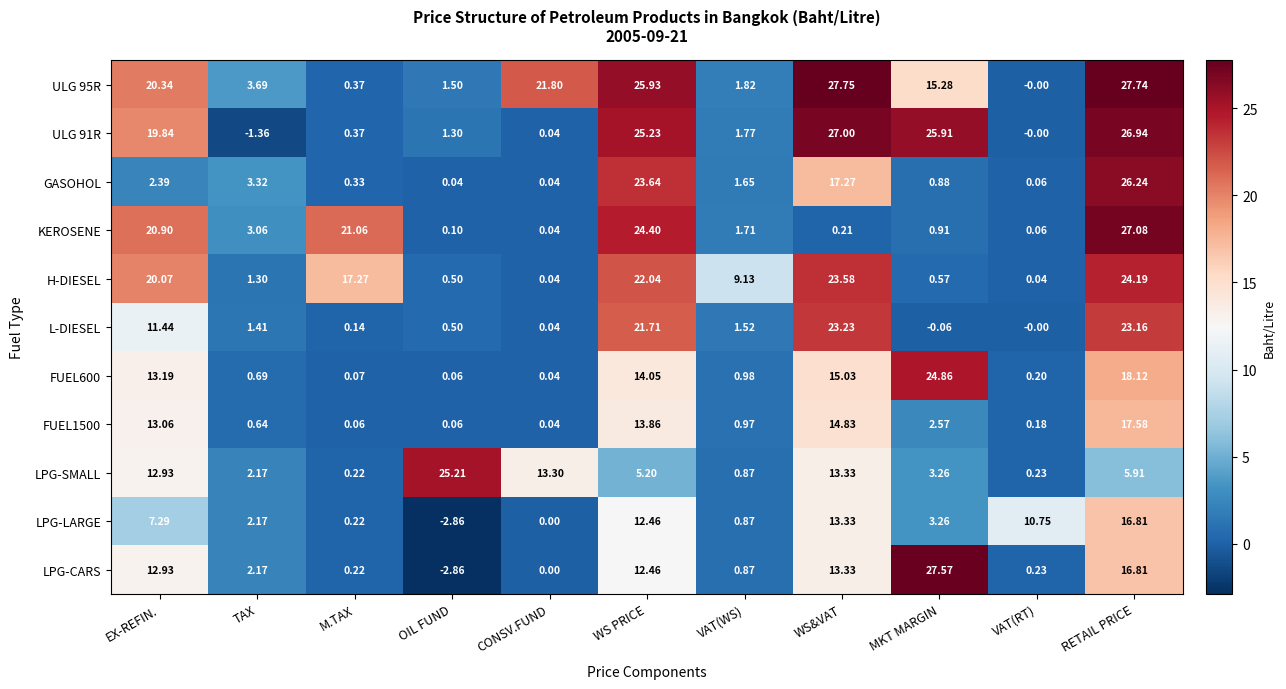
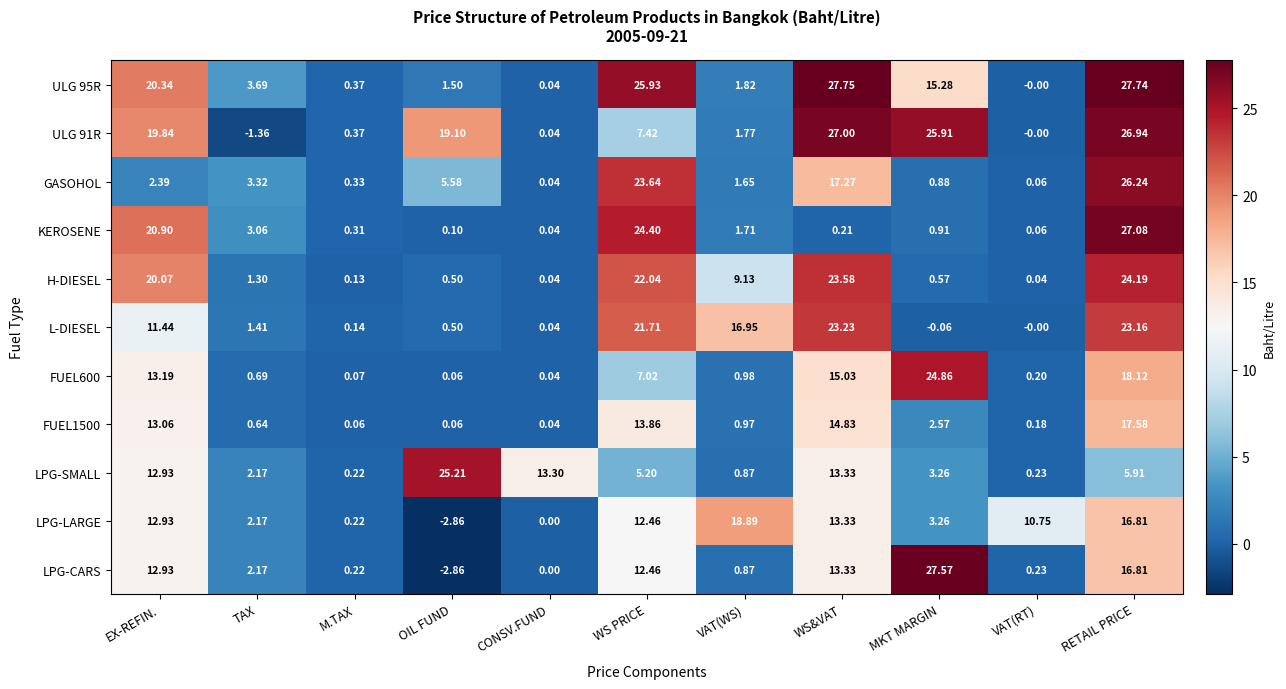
  {
    "ULG 95R": {
      "EX-REFIN.": 20.34,
      "TAX": 3.69,
      "M.TAX": 0.37,
      "OIL FUND": 1.50,
-     "CONSV.FUND": 21.80,
+     "CONSV.FUND": 0.04,
      "WS PRICE": 25.93,
      "VAT(WS)": 1.82,
      "WS&VAT": 27.75,
      "MKT MARGIN": 15.28,
      "VAT(RT)": -0.00,
      "RETAIL PRICE": 27.74
    },
    "ULG 91R": {
      "EX-REFIN.": 19.84,
      "TAX": -1.36,
      "M.TAX": 0.37,
-     "OIL FUND": 1.30,
+     "OIL FUND": 19.10,
      "CONSV.FUND": 0.04,
-     "WS PRICE": 25.23,
+     "WS PRICE": 7.42,
      "VAT(WS)": 1.77,
      "WS&VAT": 27.00,
      "MKT MARGIN": 25.91,
      "VAT(RT)": -0.00,
      "RETAIL PRICE": 26.94
    },
    "GASOHOL": {
      "EX-REFIN.": 2.39,
      "TAX": 3.32,
      "M.TAX": 0.33,
-     "OIL FUND": 0.04,
+     "OIL FUND": 5.58,
      "CONSV.FUND": 0.04,
      "WS PRICE": 23.64,
      "VAT(WS)": 1.65,
      "WS&VAT": 17.27,
      "MKT MARGIN": 0.88,
      "VAT(RT)": 0.06,
      "RETAIL PRICE": 26.24
    },
    "KEROSENE": {
      "EX-REFIN.": 20.90,
      "TAX": 3.06,
-     "M.TAX": 21.06,
+     "M.TAX": 0.31,
      "OIL FUND": 0.10,
      "CONSV.FUND": 0.04,
      "WS PRICE": 24.40,
      "VAT(WS)": 1.71,
      "WS&VAT": 0.21,
      "MKT MARGIN": 0.91,
      "VAT(RT)": 0.06,
      "RETAIL PRICE": 27.08
    },
    "H-DIESEL": {
      "EX-REFIN.": 20.07,
      "TAX": 1.30,
-     "M.TAX": 17.27,
+     "M.TAX": 0.13,
      "OIL FUND": 0.50,
      "CONSV.FUND": 0.04,
      "WS PRICE": 22.04,
      "VAT(WS)": 9.13,
      "WS&VAT": 23.58,
      "MKT MARGIN": 0.57,
      "VAT(RT)": 0.04,
      "RETAIL PRICE": 24.19
    },
    "L-DIESEL": {
      "EX-REFIN.": 11.44,
      "TAX": 1.41,
      "M.TAX": 0.14,
      "OIL FUND": 0.50,
      "CONSV.FUND": 0.04,
      "WS PRICE": 21.71,
-     "VAT(WS)": 1.52,
+     "VAT(WS)": 16.95,
      "WS&VAT": 23.23,
      "MKT MARGIN": -0.06,
      "VAT(RT)": -0.00,
      "RETAIL PRICE": 23.16
    },
    "FUEL600": {
      "EX-REFIN.": 13.19,
      "TAX": 0.69,
      "M.TAX": 0.07,
      "OIL FUND": 0.06,
      "CONSV.FUND": 0.04,
-     "WS PRICE": 14.05,
+     "WS PRICE": 7.02,
      "VAT(WS)": 0.98,
      "WS&VAT": 15.03,
      "MKT MARGIN": 24.86,
      "VAT(RT)": 0.20,
      "RETAIL PRICE": 18.12
    },
    "FUEL1500": {
      "EX-REFIN.": 13.06,
      "TAX": 0.64,
      "M.TAX": 0.06,
      "OIL FUND": 0.06,
      "CONSV.FUND": 0.04,
      "WS PRICE": 13.86,
      "VAT(WS)": 0.97,
      "WS&VAT": 14.83,
      "MKT MARGIN": 2.57,
      "VAT(RT)": 0.18,
      "RETAIL PRICE": 17.58
    },
    "LPG-SMALL": {
      "EX-REFIN.": 12.93,
      "TAX": 2.17,
      "M.TAX": 0.22,
      "OIL FUND": 25.21,
      "CONSV.FUND": 13.30,
      "WS PRICE": 5.20,
      "VAT(WS)": 0.87,
      "WS&VAT": 13.33,
      "MKT MARGIN": 3.26,
      "VAT(RT)": 0.23,
      "RETAIL PRICE": 5.91
    },
    "LPG-LARGE": {
-     "EX-REFIN.": 7.29,
+     "EX-REFIN.": 12.93,
      "TAX": 2.17,
      "M.TAX": 0.22,
      "OIL FUND": -2.86,
      "CONSV.FUND": 0.00,
      "WS PRICE": 12.46,
-     "VAT(WS)": 0.87,
+     "VAT(WS)": 18.89,
      "WS&VAT": 13.33,
      "MKT MARGIN": 3.26,
      "VAT(RT)": 10.75,
      "RETAIL PRICE": 16.81
    },
    "LPG-CARS": {
      "EX-REFIN.": 12.93,
      "TAX": 2.17,
      "M.TAX": 0.22,
      "OIL FUND": -2.86,
      "CONSV.FUND": 0.00,
      "WS PRICE": 12.46,
      "VAT(WS)": 0.87,
      "WS&VAT": 13.33,
      "MKT MARGIN": 27.57,
      "VAT(RT)": 0.23,
      "RETAIL PRICE": 16.81
    }
  }
